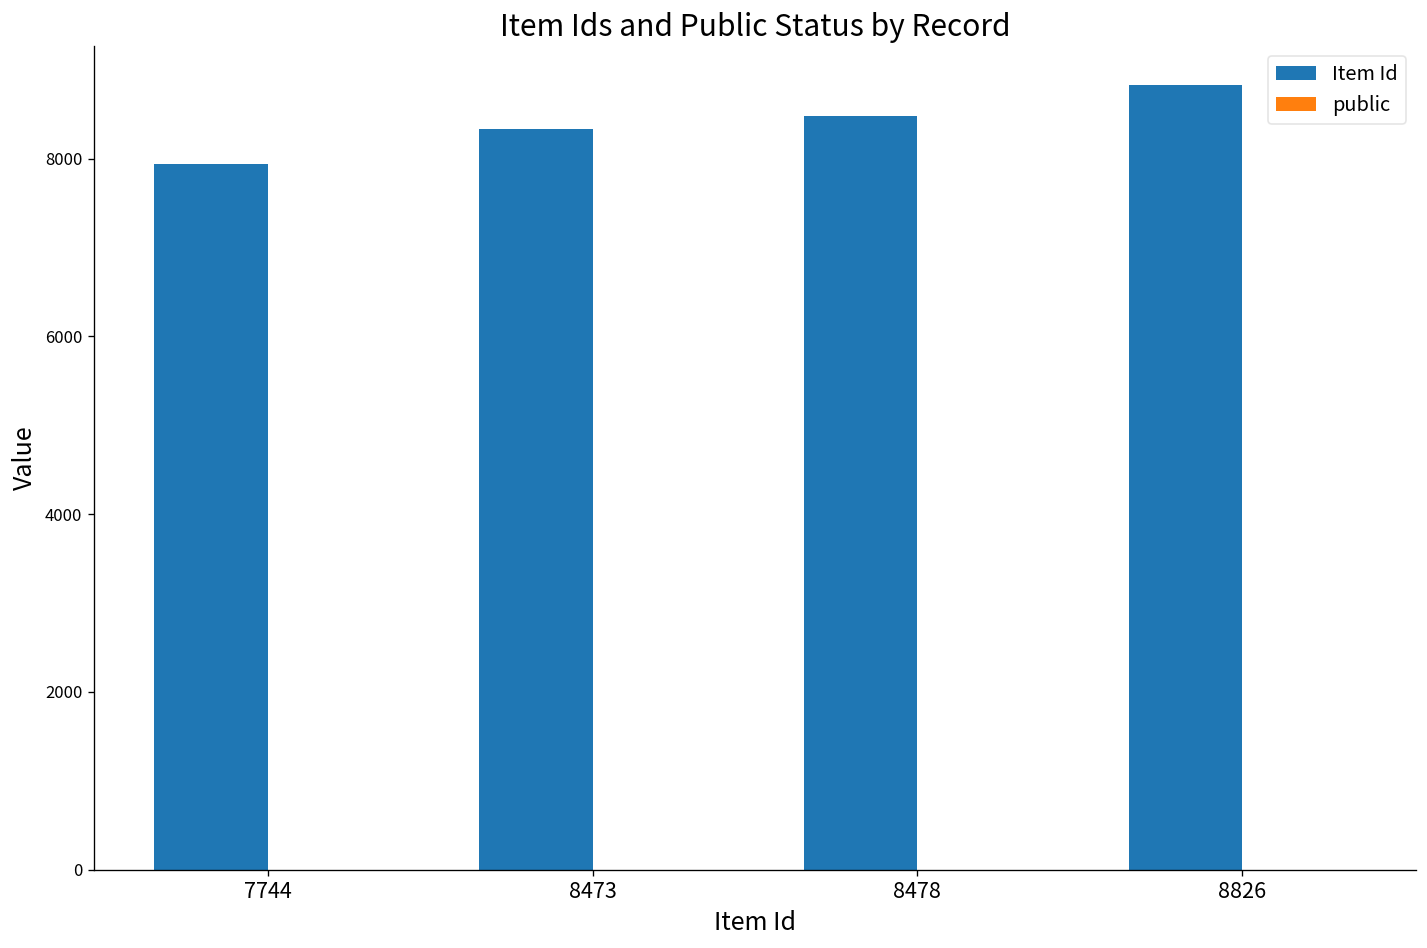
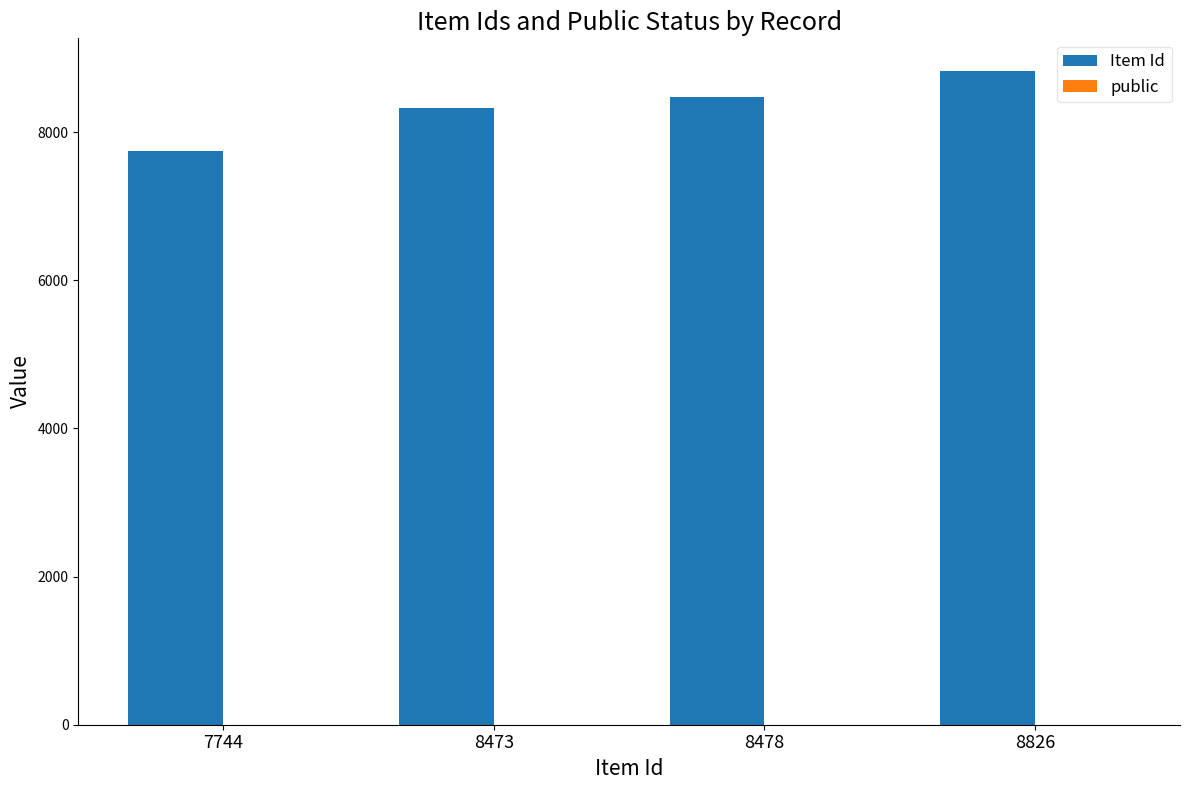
  {
    "Item Id": {
-     "7744": 7900,
+     "7744": 7700,
      "8473": 8300,
      "8478": 8500,
      "8826": 8800
    }
  }
